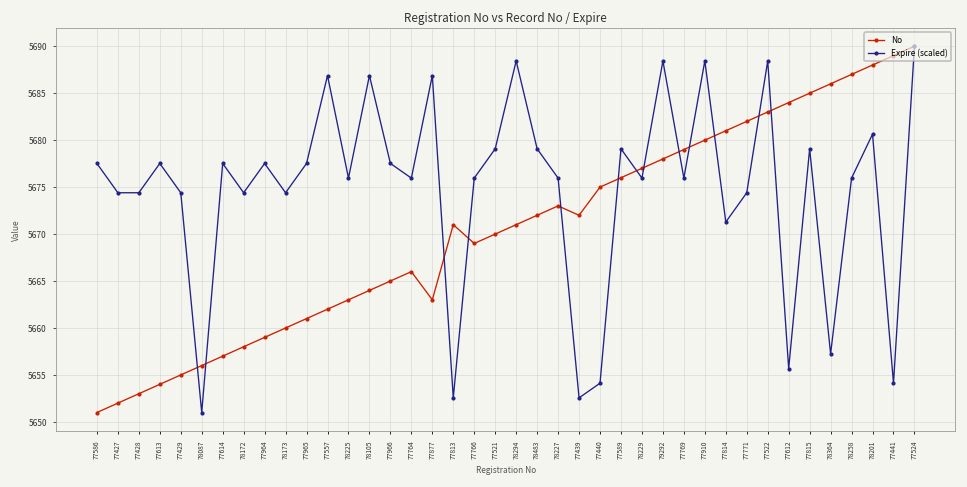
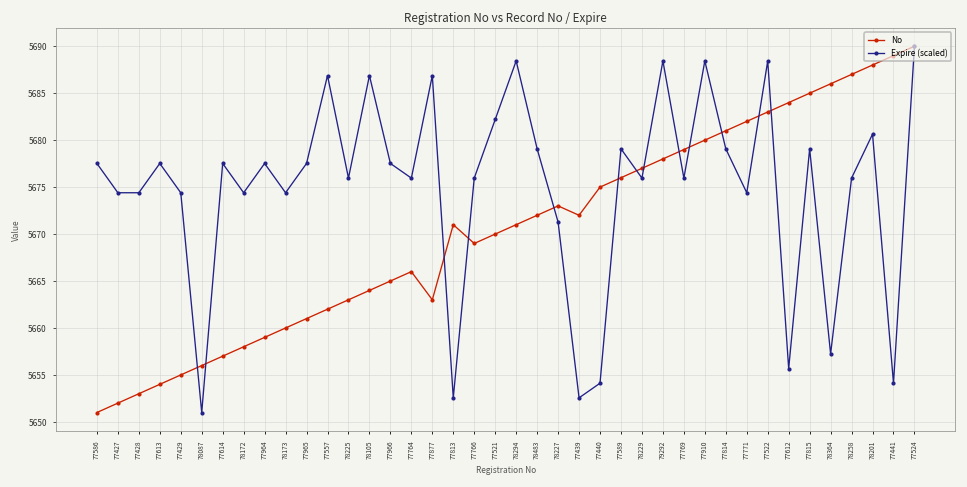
  {
    "No": {
      "77586": 5651,
      "77427": 5652,
      "77428": 5653,
      "77613": 5654,
      "77429": 5655,
      "78087": 5656,
      "77614": 5657,
      "78172": 5658,
      "77964": 5659,
      "78173": 5660,
      "77965": 5661,
      "77557": 5662,
      "78225": 5663,
      "78105": 5664,
      "77966": 5665,
      "77764": 5666,
      "77877": 5663,
      "77813": 5671,
      "77766": 5669,
      "77521": 5670,
      "78294": 5671,
      "78483": 5672,
      "78227": 5673,
      "77439": 5672,
      "77440": 5675,
      "77589": 5676,
      "78229": 5677,
      "79292": 5678,
      "77769": 5679,
      "77910": 5680,
      "77814": 5681,
      "77771": 5682,
      "77522": 5683,
      "77612": 5684,
      "77815": 5685,
      "78364": 5686,
      "78258": 5687,
      "78201": 5688
    },
    "Expire (scaled)": {
      "77586": 5678,
      "77427": 5674,
      "77428": 5674,
      "77613": 5678,
      "77429": 5674,
      "78087": 5651,
      "77614": 5678,
      "78172": 5674,
      "77964": 5678,
      "78173": 5674,
      "77965": 5678,
      "77557": 5687,
      "78225": 5676,
      "78105": 5687,
      "77966": 5678,
      "77764": 5676,
      "77877": 5687,
      "77813": 5653,
      "77766": 5676,
-     "77521": 5679,
+     "77521": 5682,
      "78294": 5688,
      "78483": 5679,
-     "78227": 5676,
+     "78227": 5671,
      "77439": 5653,
      "77440": 5654,
      "77589": 5679,
      "78229": 5676,
      "79292": 5688,
      "77769": 5676,
      "77910": 5688,
-     "77814": 5671,
+     "77814": 5679,
      "77771": 5674,
      "77522": 5688,
      "77612": 5656,
      "77815": 5679,
      "78364": 5657,
      "78258": 5676,
      "78201": 5681,
      "77441": 5654
    }
  }
